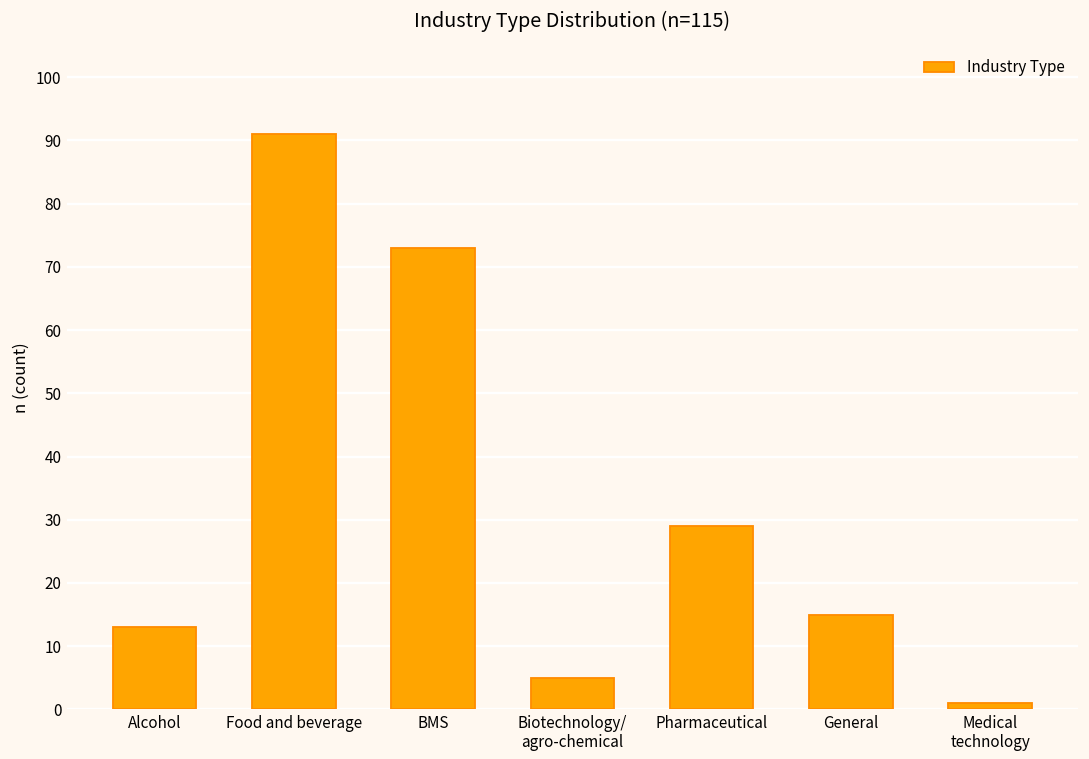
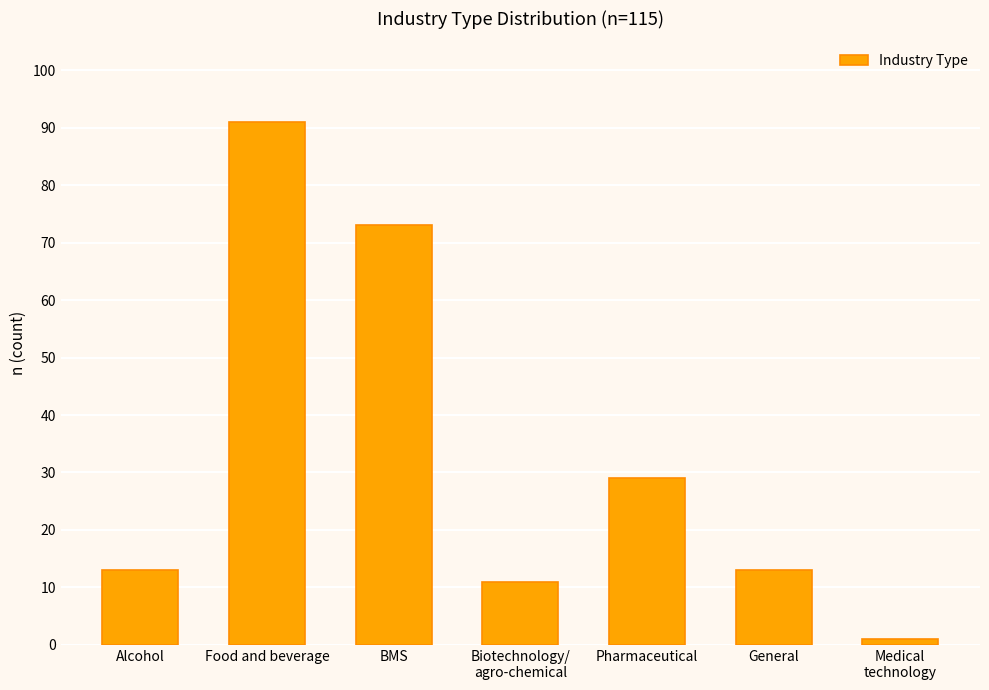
  {
    "Alcohol": 13,
    "Food and beverage": 91,
    "BMS": 73,
-   "Biotechnology/ agro-chemical": 5,
+   "Biotechnology/ agro-chemical": 11,
    "Pharmaceutical": 29,
-   "General": 15,
+   "General": 13,
    "Medical technology": 1
  }
